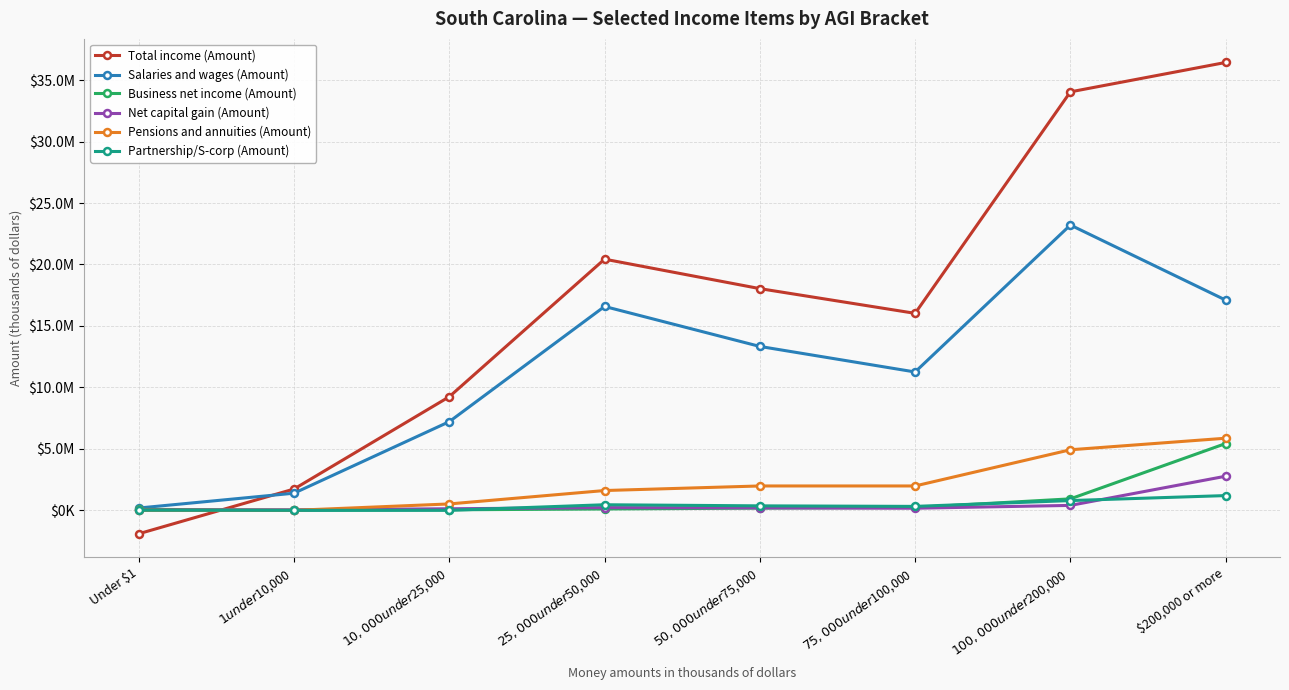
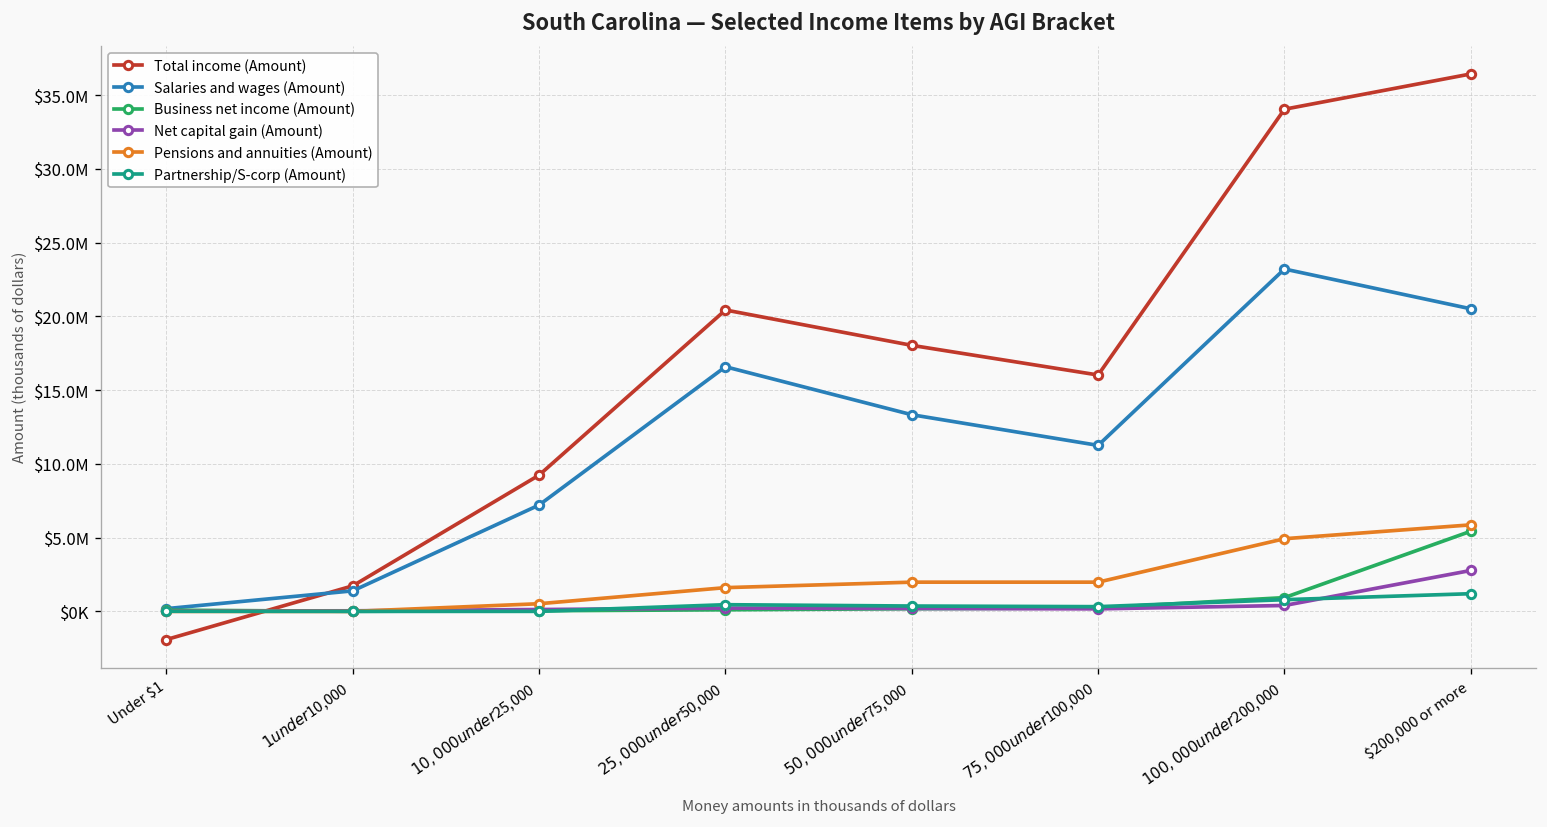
  {
    "Total income (Amount)": {
      "Under $1": "$-1900000",
      "$200,000 or more": "$36400000"
    },
    "Salaries and wages (Amount)": {
-     "$200,000 or more": "$17100000"
+     "$200,000 or more": "$20500000"
    },
    "Net capital gain (Amount)": {
      "$200,000 or more": "$2800000"
    },
    "Pensions and annuities (Amount)": {
      "$200,000 or more": "$5900000"
    }
  }
